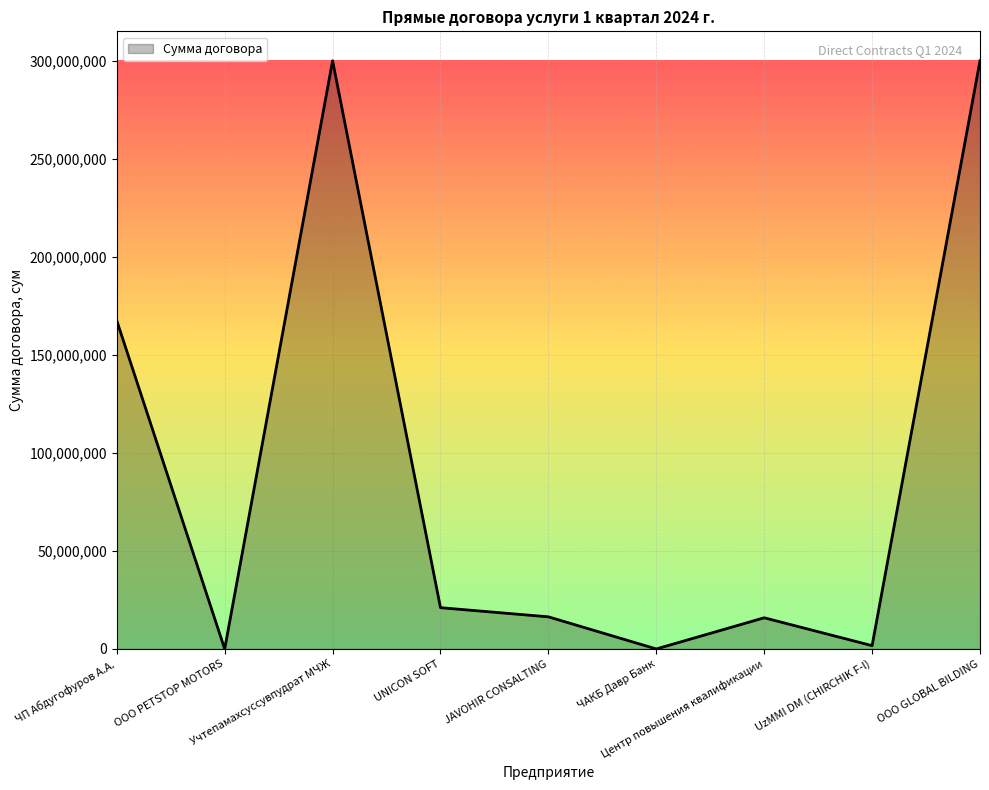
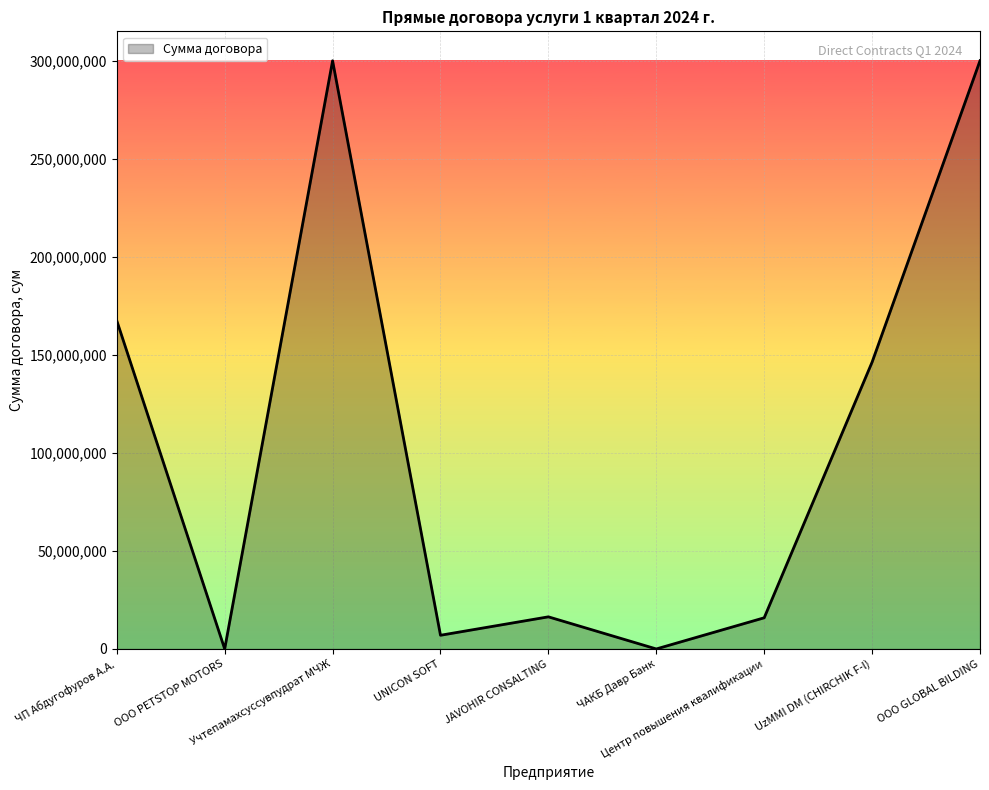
  {
    "ЧП Абдугофуров А.А.": "167,000,000",
    "OOO PETSTOP MOTORS": "0",
    "Учтепамахсуссувпудрат МЧЖ": "300,000,000",
-   "UNICON SOFT": "21,000,000",
+   "UNICON SOFT": "7,000,000",
    "JAVOHIR CONSALTING": "16,000,000",
    "ЧАКБ Давр Банк": "0",
    "Центр повышения квалификации": "16,000,000",
-   "UzMMI DM (CHIRCHIK F-l)": "2,000,000"
+   "UzMMI DM (CHIRCHIK F-l)": "146,000,000"
  }
